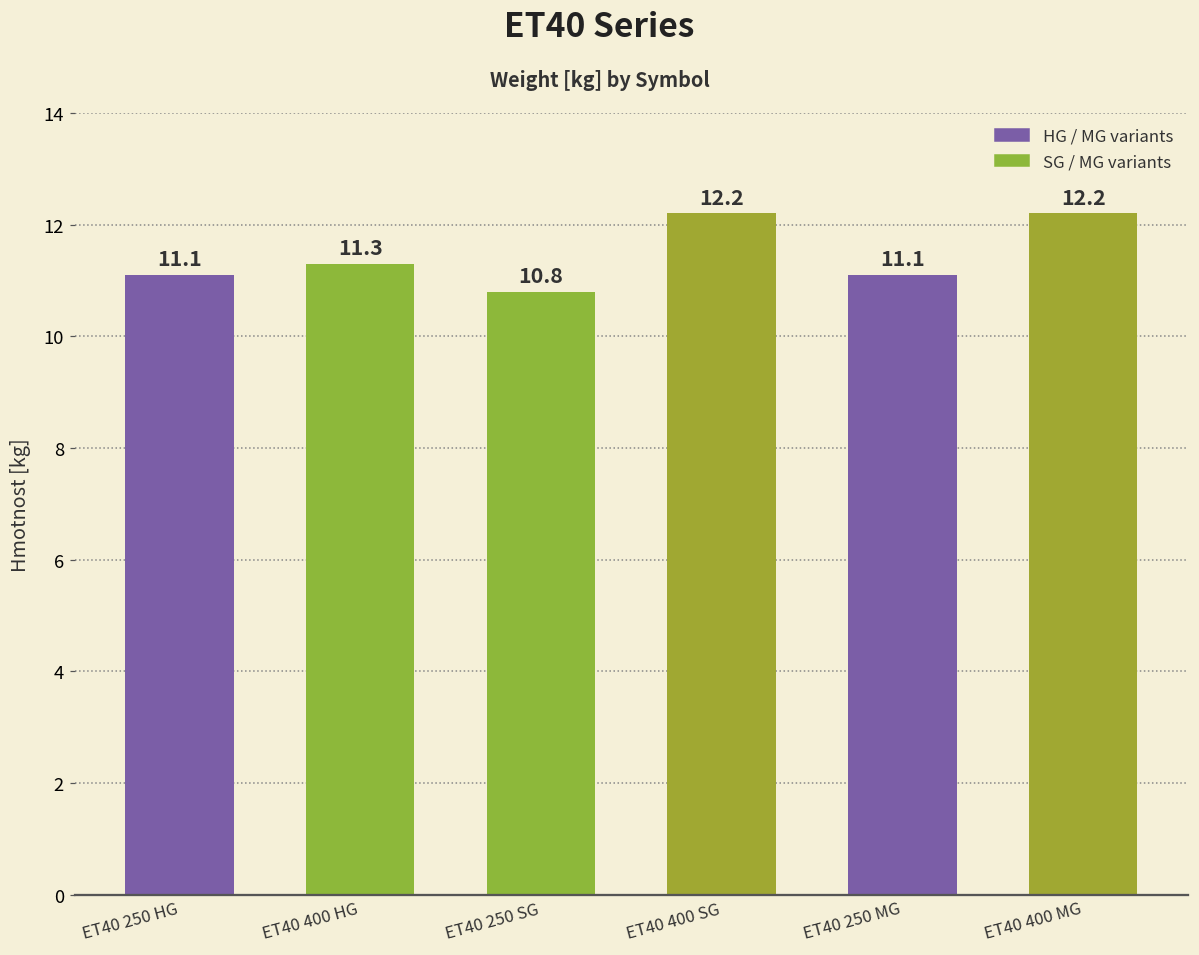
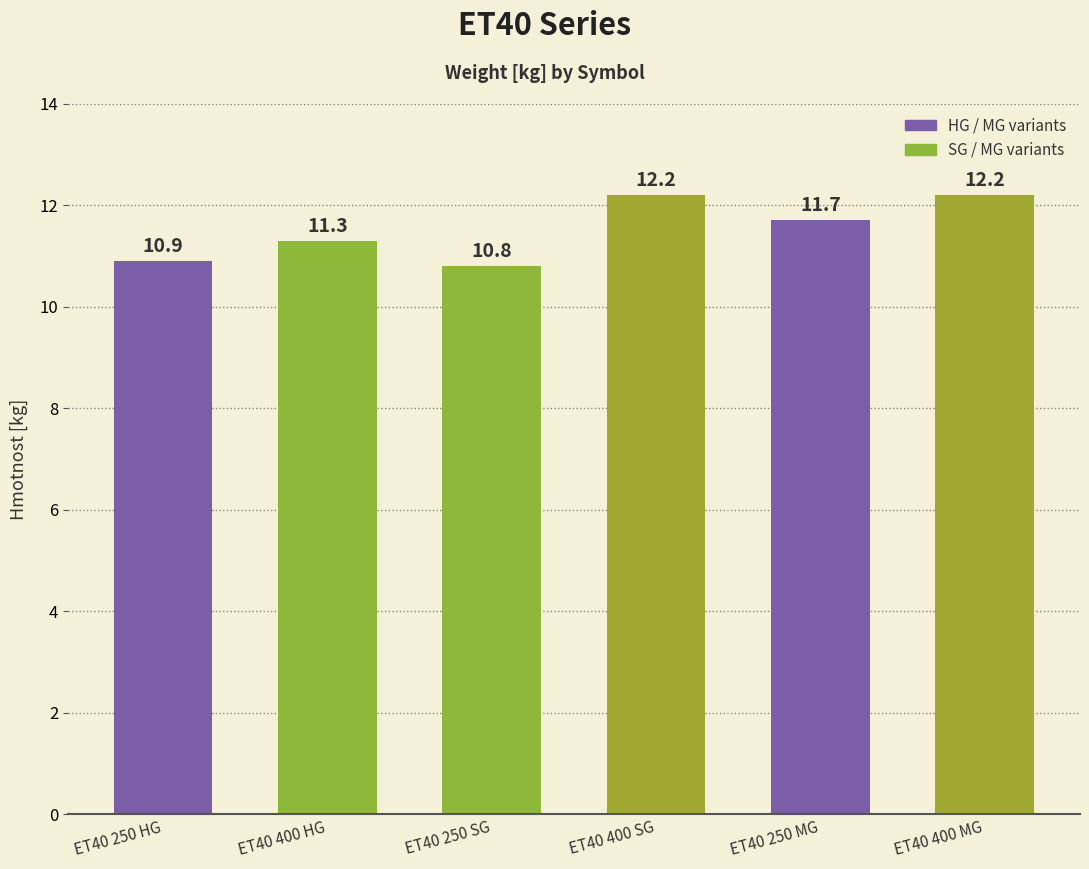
  {
-   "ET40 250 HG": 11.1,
+   "ET40 250 HG": 10.9,
    "ET40 400 HG": 11.3,
    "ET40 250 SG": 10.8,
    "ET40 400 SG": 12.2,
-   "ET40 250 MG": 11.1,
+   "ET40 250 MG": 11.7,
    "ET40 400 MG": 12.2
  }
